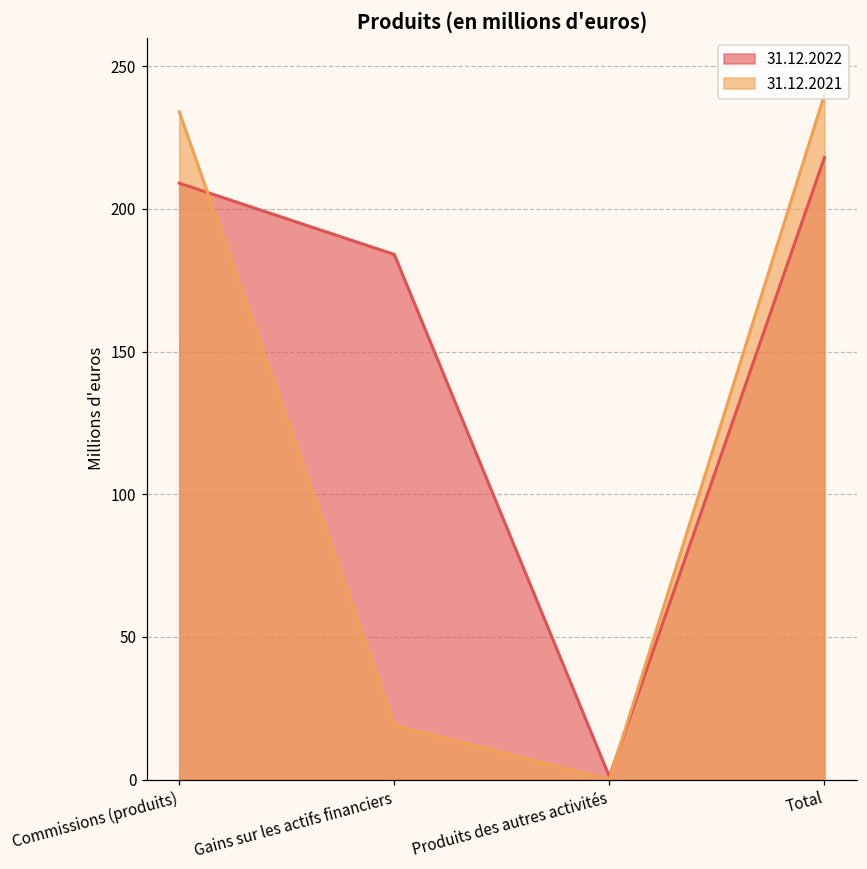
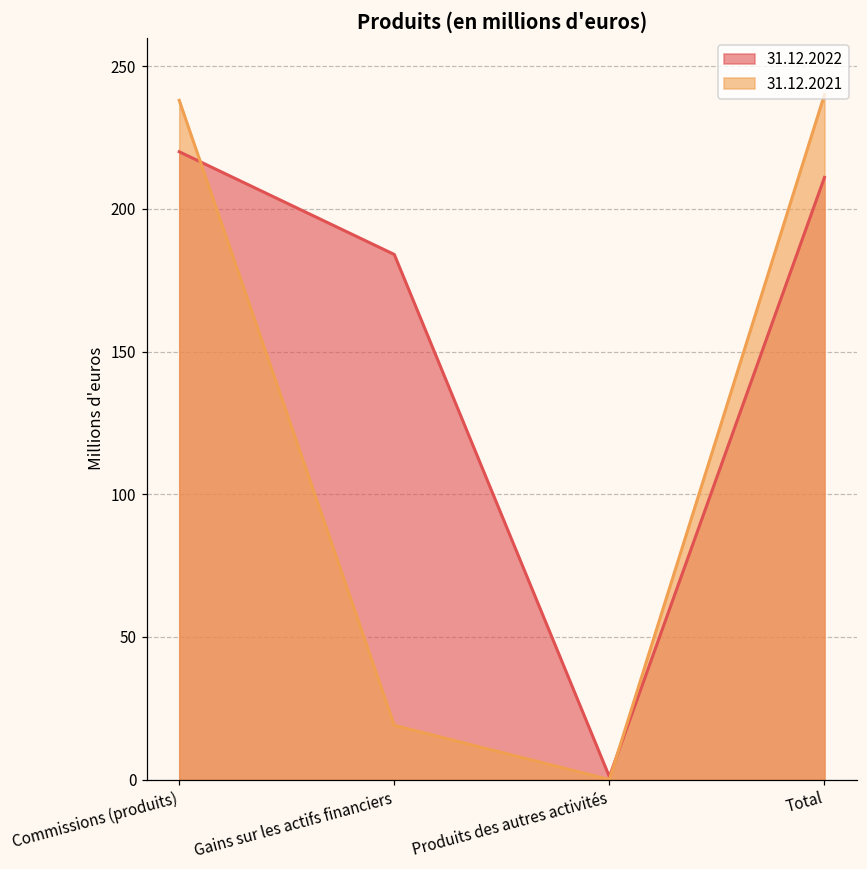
  {
    "31.12.2022": {
-     "Commissions (produits)": 209,
+     "Commissions (produits)": 220,
      "Gains sur les actifs financiers": 184,
      "Produits des autres activités": 1,
-     "Total": 218
+     "Total": 211
    },
    "31.12.2021": {
-     "Commissions (produits)": 234,
+     "Commissions (produits)": 238,
      "Gains sur les actifs financiers": 19,
      "Produits des autres activités": 0
    }
  }
